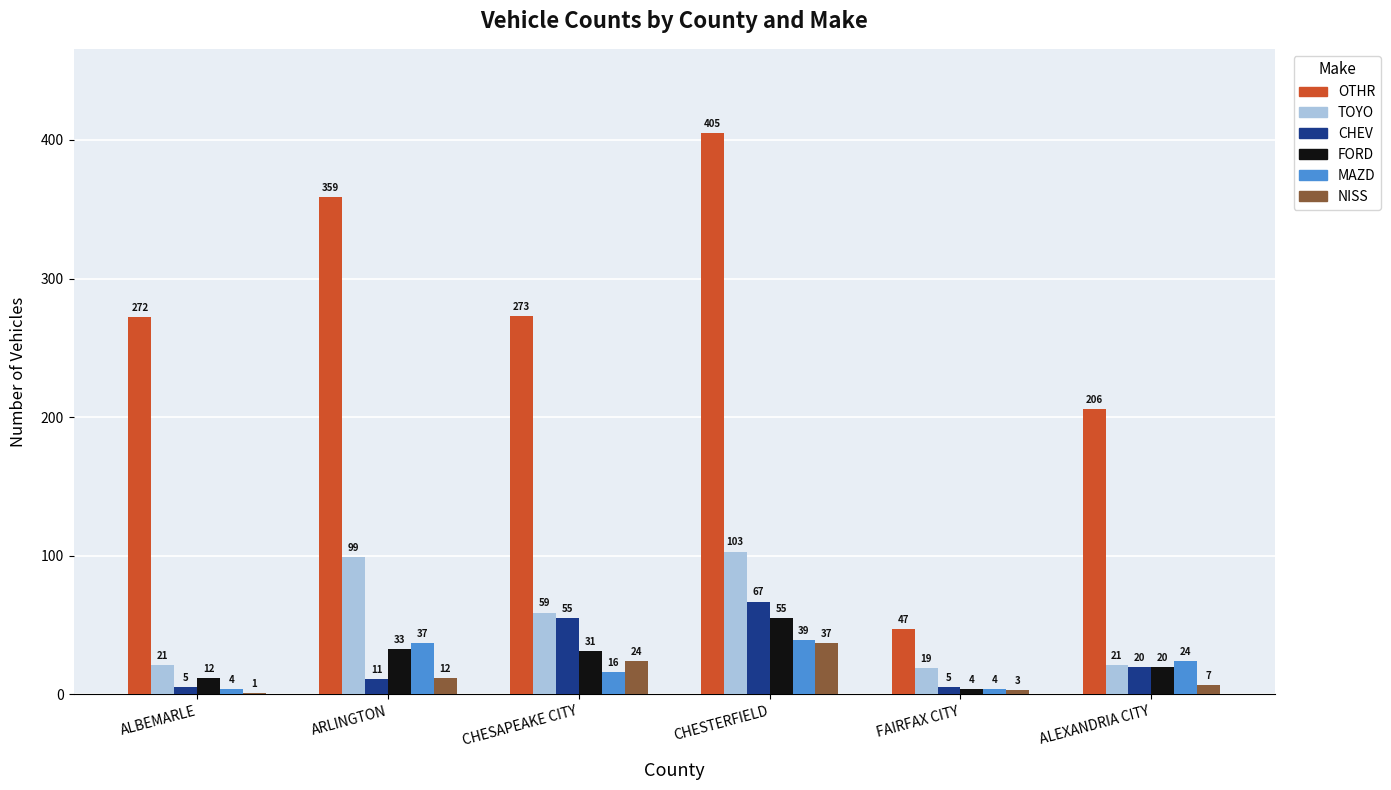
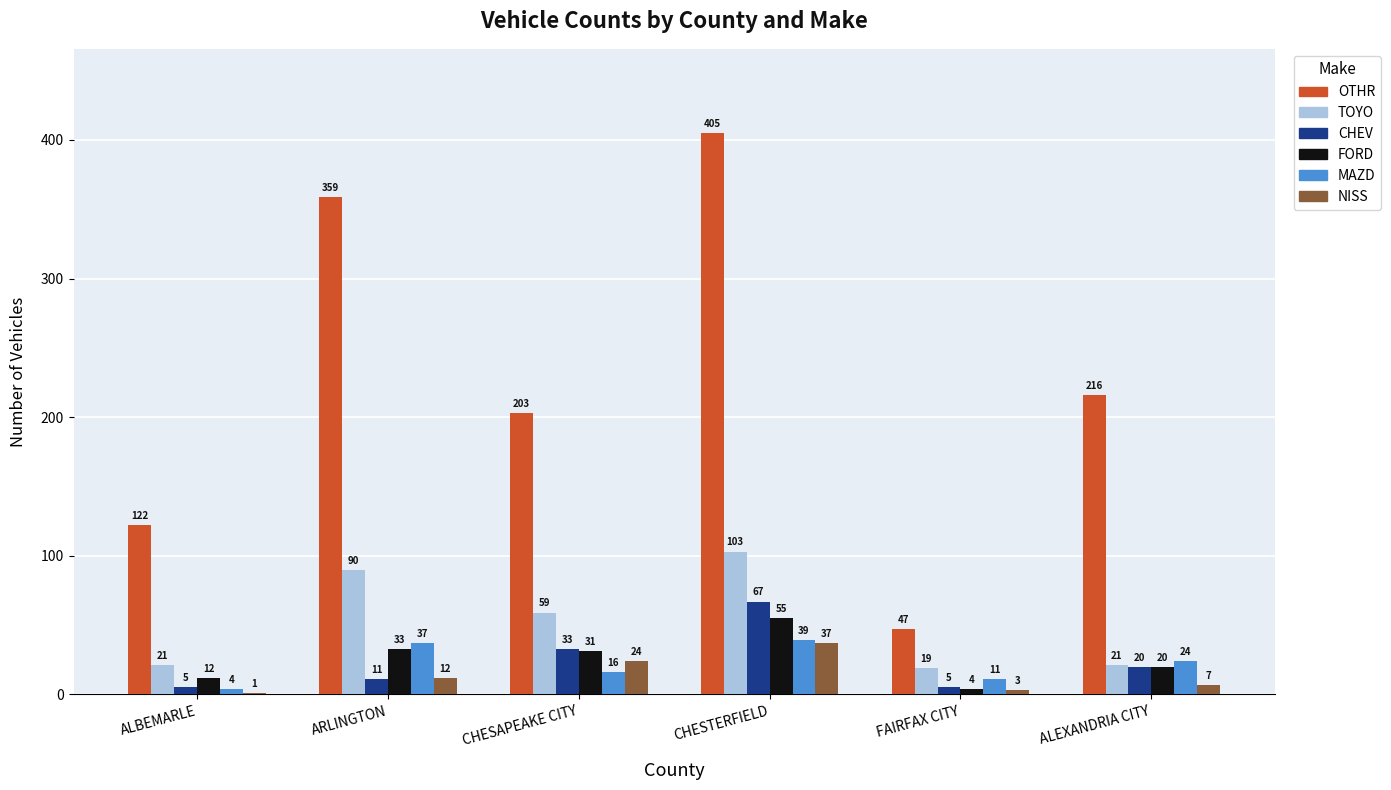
  {
    "OTHR": {
-     "ALBEMARLE": 272,
+     "ALBEMARLE": 122,
      "ARLINGTON": 359,
-     "CHESAPEAKE CITY": 273,
+     "CHESAPEAKE CITY": 203,
      "CHESTERFIELD": 405,
      "FAIRFAX CITY": 47,
-     "ALEXANDRIA CITY": 206
+     "ALEXANDRIA CITY": 216
    },
    "TOYO": {
      "ALBEMARLE": 21,
-     "ARLINGTON": 99,
+     "ARLINGTON": 90,
      "CHESAPEAKE CITY": 59,
      "CHESTERFIELD": 103,
      "FAIRFAX CITY": 19,
      "ALEXANDRIA CITY": 21
    },
    "CHEV": {
      "ALBEMARLE": 5,
      "ARLINGTON": 11,
-     "CHESAPEAKE CITY": 55,
+     "CHESAPEAKE CITY": 33,
      "CHESTERFIELD": 67,
      "FAIRFAX CITY": 5,
      "ALEXANDRIA CITY": 20
    },
    "FORD": {
      "ALBEMARLE": 12,
      "ARLINGTON": 33,
      "CHESAPEAKE CITY": 31,
      "CHESTERFIELD": 55,
      "FAIRFAX CITY": 4,
      "ALEXANDRIA CITY": 20
    },
    "MAZD": {
      "ALBEMARLE": 4,
      "ARLINGTON": 37,
      "CHESAPEAKE CITY": 16,
      "CHESTERFIELD": 39,
-     "FAIRFAX CITY": 4,
+     "FAIRFAX CITY": 11,
      "ALEXANDRIA CITY": 24
    },
    "NISS": {
      "ALBEMARLE": 1,
      "ARLINGTON": 12,
      "CHESAPEAKE CITY": 24,
      "CHESTERFIELD": 37,
      "FAIRFAX CITY": 3,
      "ALEXANDRIA CITY": 7
    }
  }
